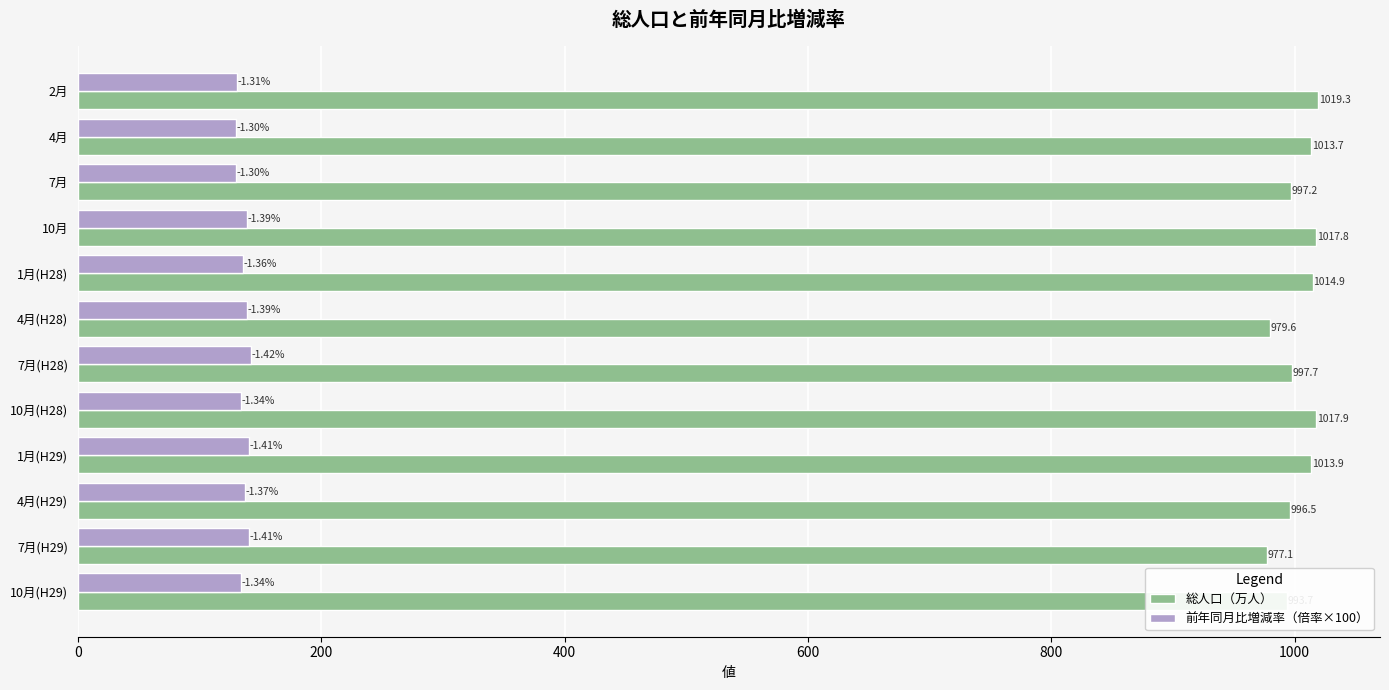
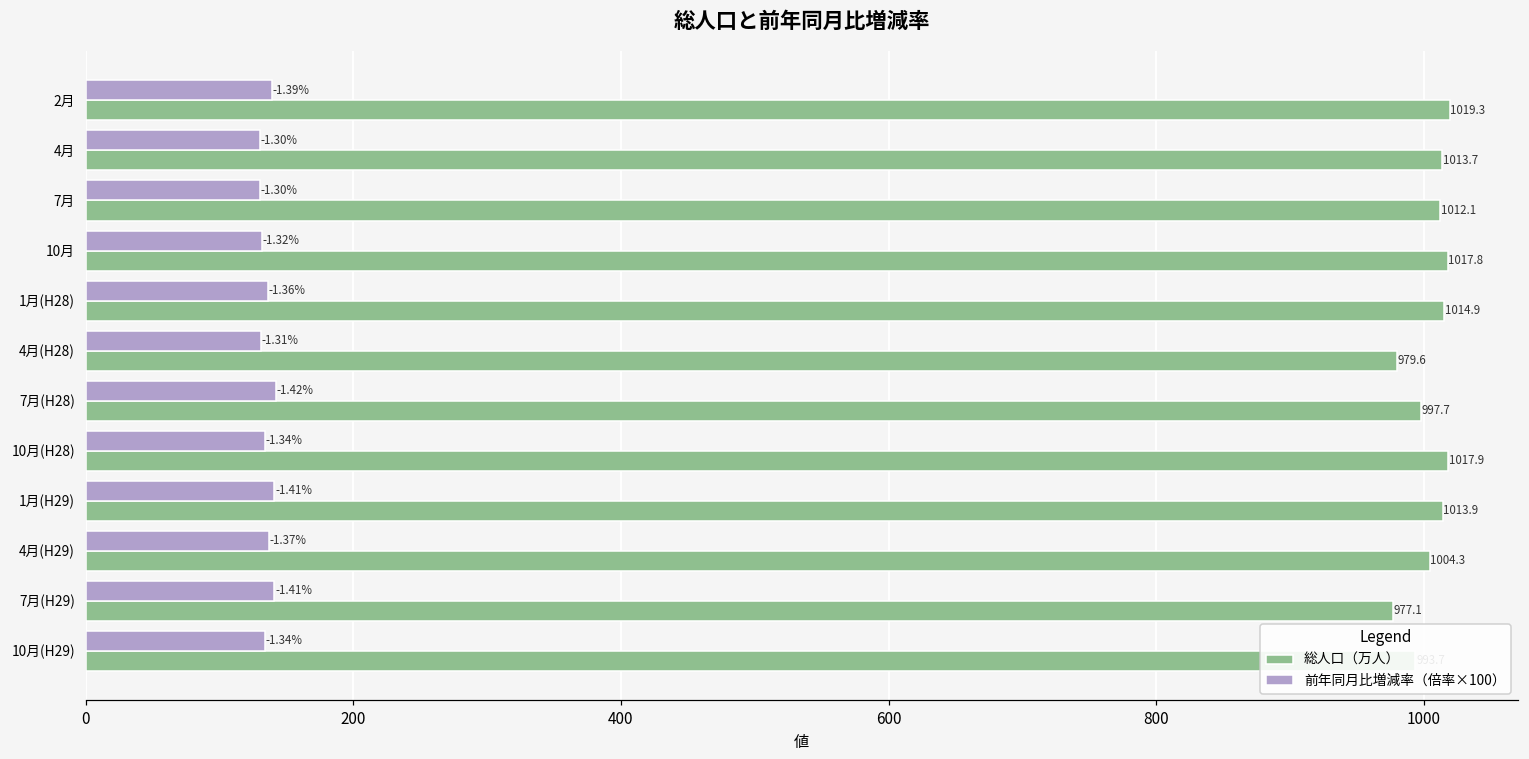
  {
    "総人口（万人）": {
      "2月": "1019.3",
      "4月": "1013.7",
-     "7月": "997.2",
+     "7月": "1012.1",
      "10月": "1017.8",
      "1月(H28)": "1014.9",
      "4月(H28)": "979.6",
      "7月(H28)": "997.7",
      "10月(H28)": "1017.9",
      "1月(H29)": "1013.9",
-     "4月(H29)": "996.5",
+     "4月(H29)": "1004.3",
      "7月(H29)": "977.1"
    },
    "前年同月比増減率（倍率×100）": {
-     "2月": "-1.31%",
-     "10月": "-1.39%",
-     "4月(H28)": "-1.39%"
+     "2月": "-1.39%",
+     "10月": "-1.32%",
+     "4月(H28)": "-1.31%"
    }
  }
